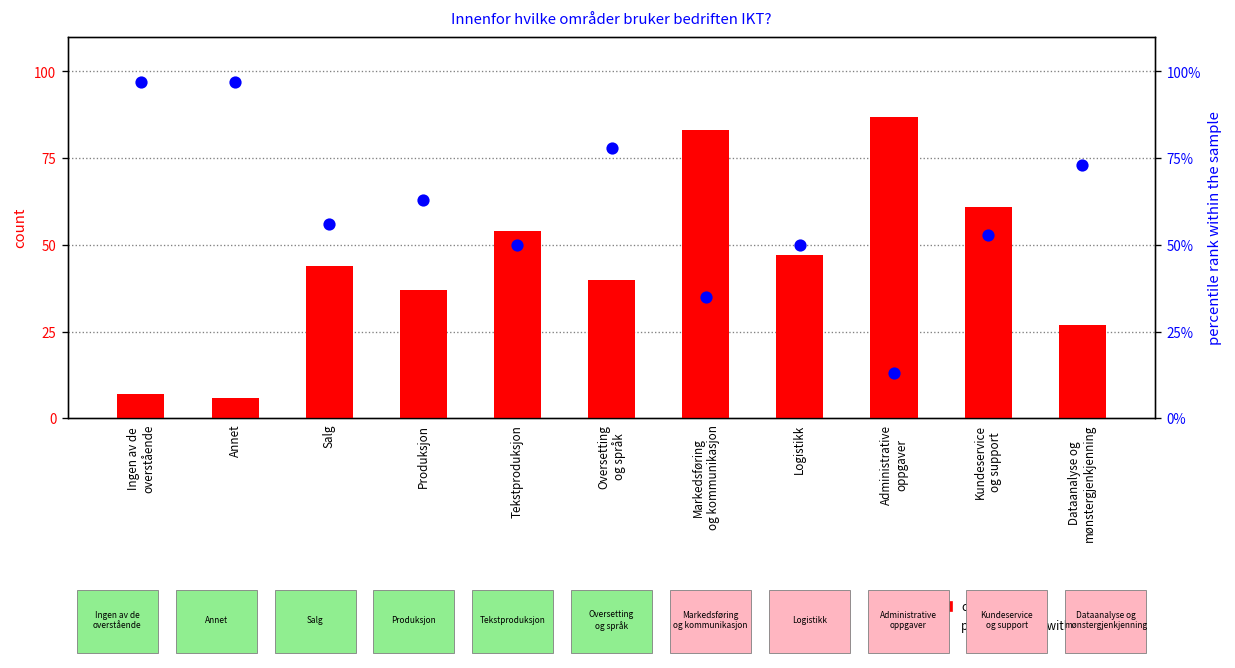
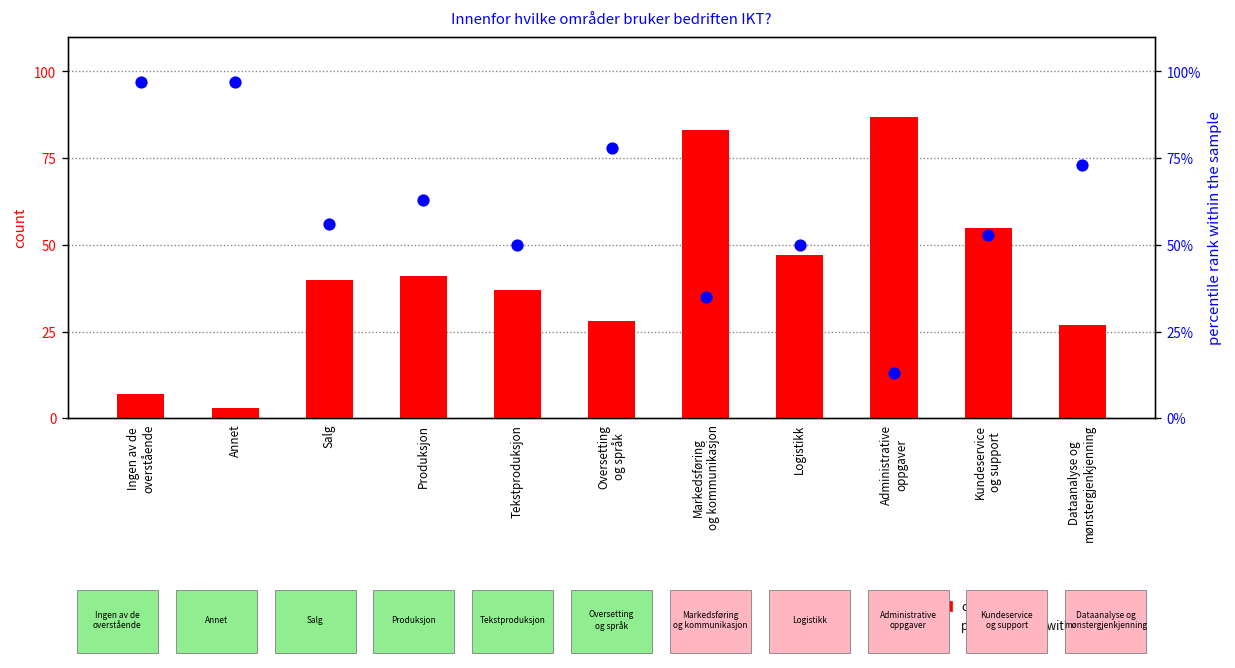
  {
    "count": {
      "Ingen av de overstående": 7,
-     "Annet": 6,
-     "Salg": 44,
-     "Produksjon": 37,
-     "Tekstproduksjon": 54,
-     "Oversetting og språk": 40,
+     "Annet": 3,
+     "Salg": 40,
+     "Produksjon": 41,
+     "Tekstproduksjon": 37,
+     "Oversetting og språk": 28,
      "Markedsføring og kommunikasjon": 83,
      "Logistikk": 47,
      "Administrative oppgaver": 87,
-     "Kundeservice og support": 61,
+     "Kundeservice og support": 55,
      "Dataanalyse og mønstergjenkjenning": 27
    }
  }
